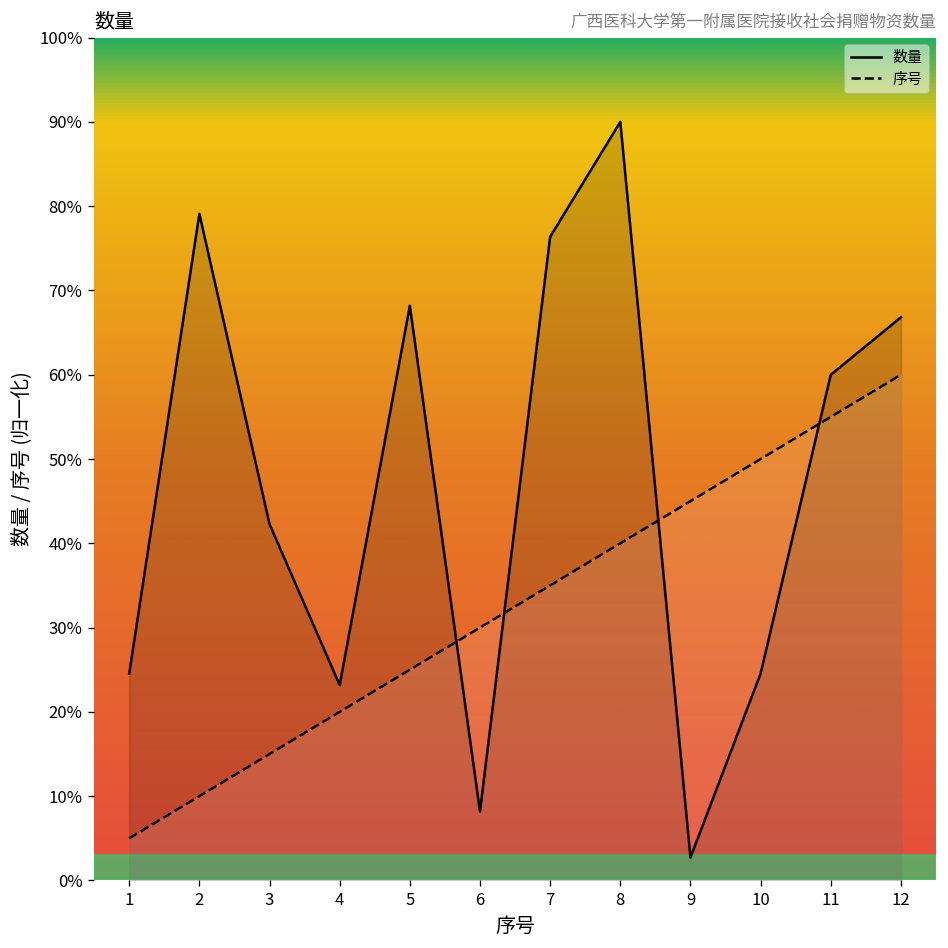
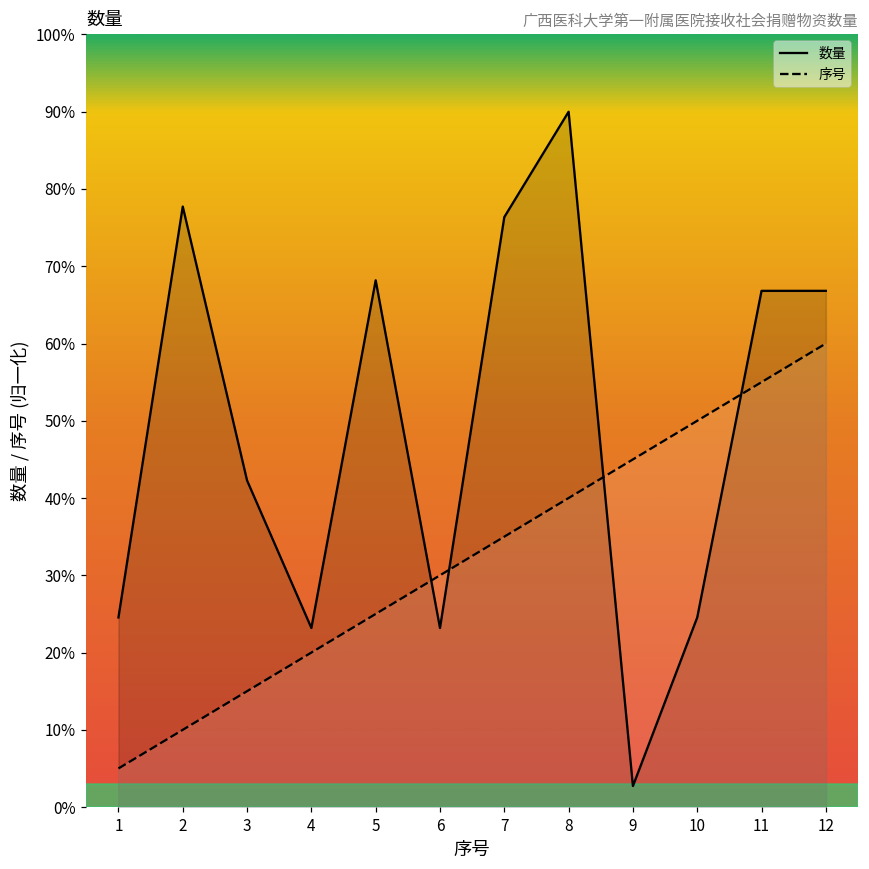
  {
    "序号": {
      "1": "25%",
-     "2": "79%",
+     "2": "78%",
      "3": "42%",
      "4": "23%",
      "5": "68%",
-     "6": "8%",
+     "6": "23%",
      "7": "76%",
      "8": "90%",
      "10": "25%",
-     "11": "60%",
+     "11": "67%",
      "12": "67%"
    }
  }
